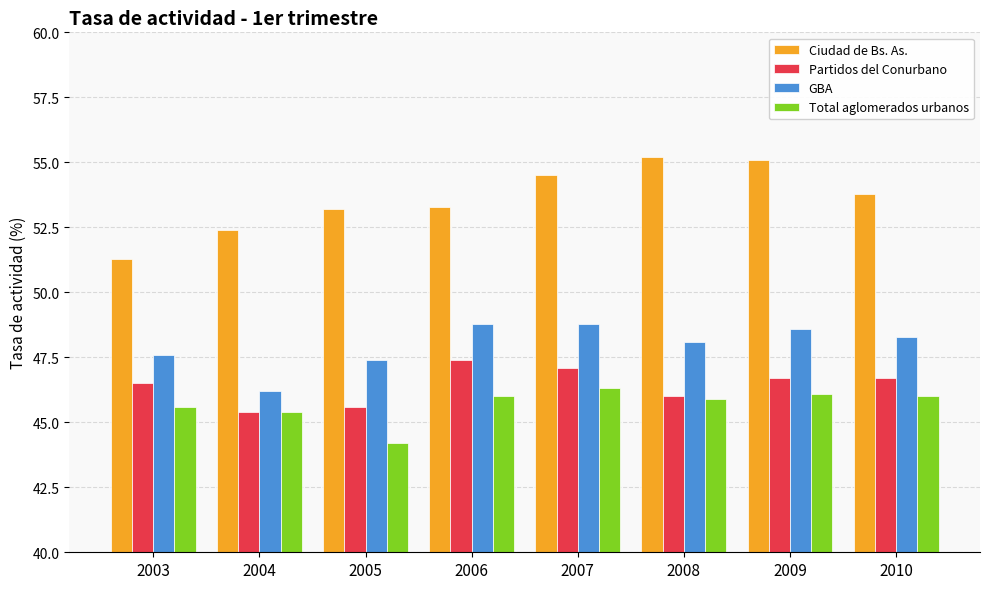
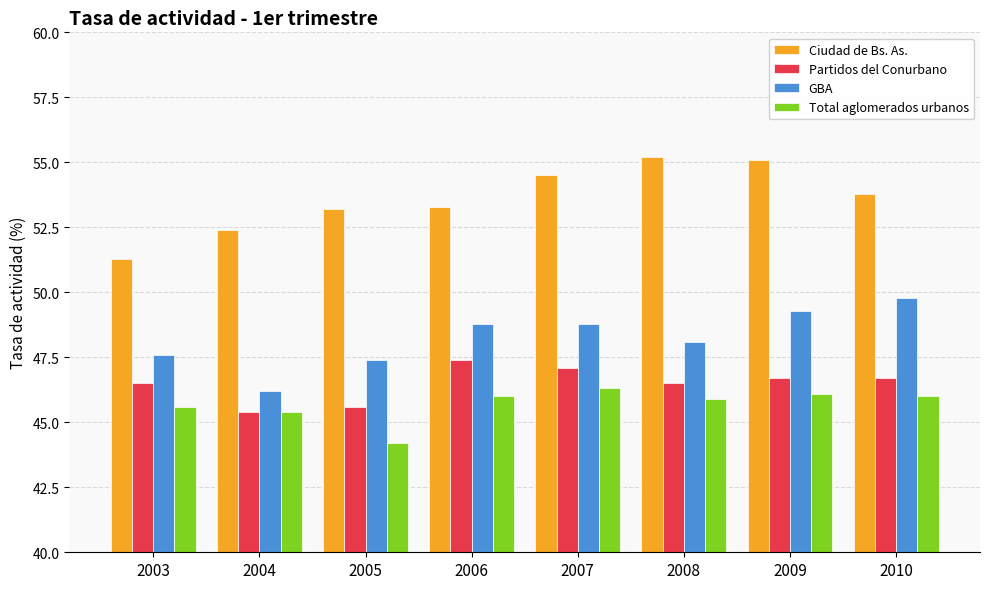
  {
    "Ciudad de Bs. As.": {
      "2003": 51.3,
      "2004": 52.4,
      "2005": 53.2,
      "2006": 53.3,
      "2007": 54.5,
      "2008": 55.2,
      "2009": 55.1,
      "2010": 53.8
    },
    "Partidos del Conurbano": {
      "2003": 46.5,
      "2004": 45.4,
      "2005": 45.6,
      "2006": 47.4,
      "2007": 47.1,
-     "2008": 46.0,
+     "2008": 46.5,
      "2009": 46.7,
      "2010": 46.7
    },
    "GBA": {
      "2003": 47.6,
      "2004": 46.2,
      "2005": 47.4,
      "2006": 48.8,
      "2007": 48.8,
      "2008": 48.1,
-     "2009": 48.6,
-     "2010": 48.3
+     "2009": 49.3,
+     "2010": 49.8
    },
    "Total aglomerados urbanos": {
      "2003": 45.6,
      "2004": 45.4,
      "2005": 44.2,
      "2006": 46.0,
      "2007": 46.3,
      "2008": 45.9,
      "2009": 46.1,
      "2010": 46.0
    }
  }
